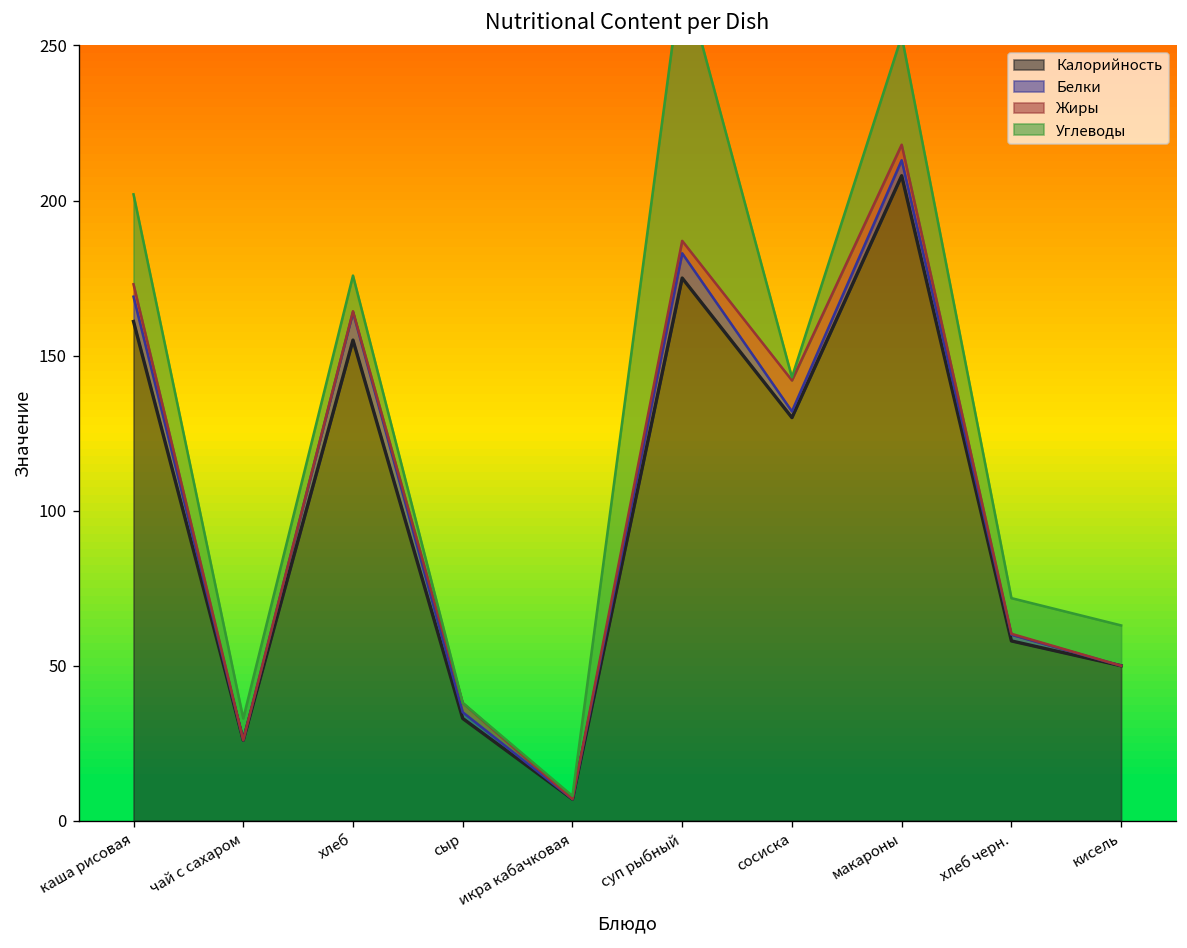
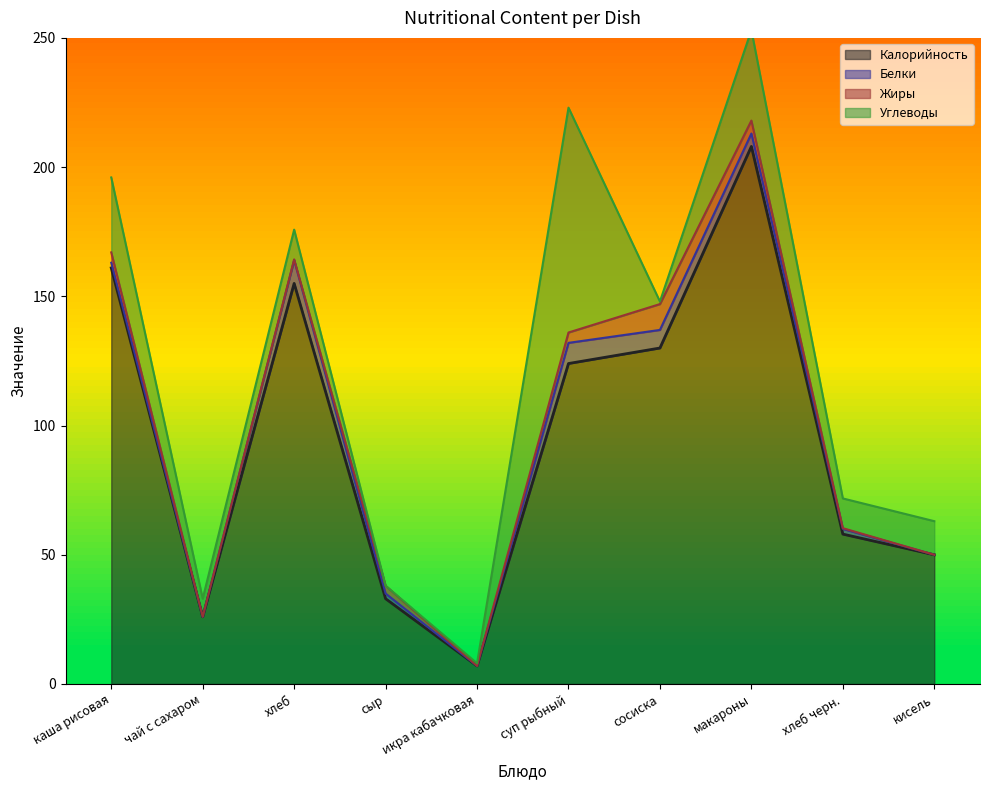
  {
    "Калорийность": {
      "каша рисовая": 161,
      "хлеб": 155,
      "сыр": 33,
-     "суп рыбный": 175,
+     "суп рыбный": 124,
      "сосиска": 130,
      "макароны": 208,
      "хлеб черн.": 58
    },
    "Белки": {
-     "каша рисовая": 8,
+     "каша рисовая": 2,
      "сыр": 2,
      "суп рыбный": 8,
-     "сосиска": 2,
+     "сосиска": 7,
      "макароны": 5
    },
    "Жиры": {
      "каша рисовая": 4,
      "суп рыбный": 4,
      "сосиска": 10,
      "макароны": 5
    },
    "Углеводы": {
      "каша рисовая": 29,
      "чай с сахаром": 7,
      "хлеб": 12,
      "икра кабачковая": 1,
      "сосиска": 1,
      "хлеб черн.": 12,
      "кисель": 13
    }
  }
